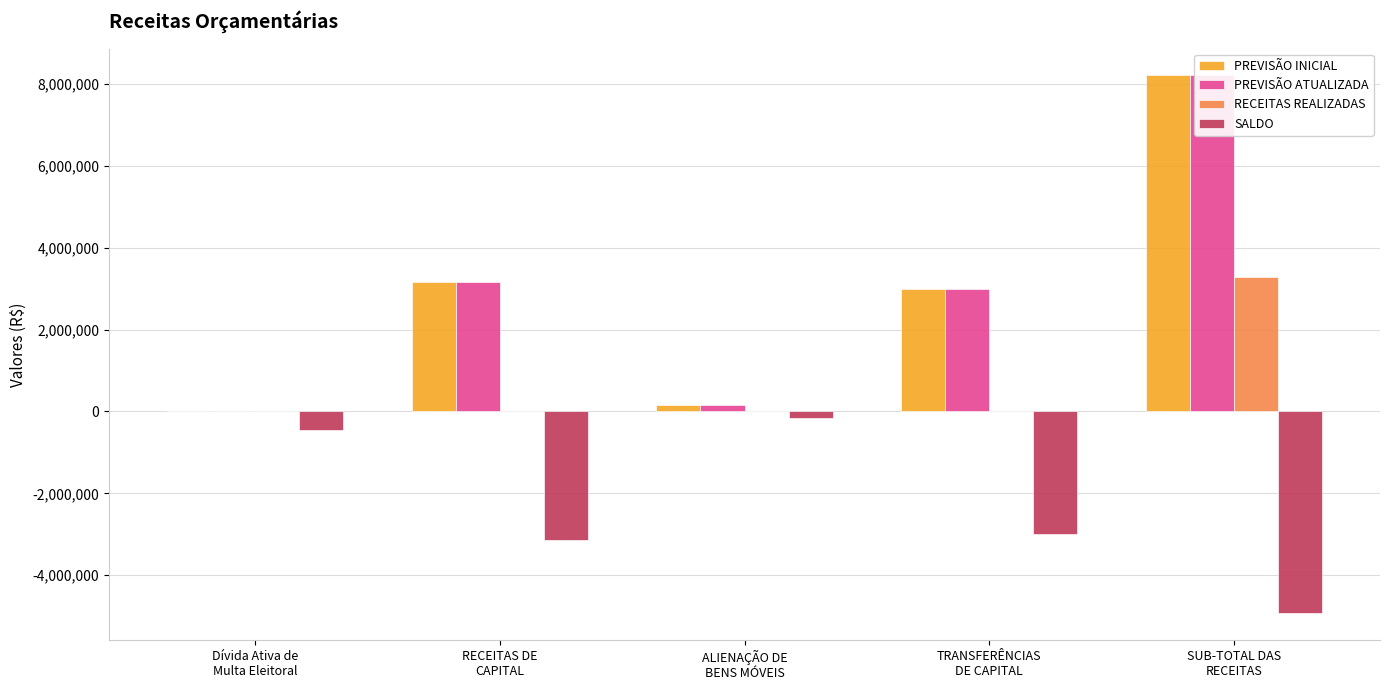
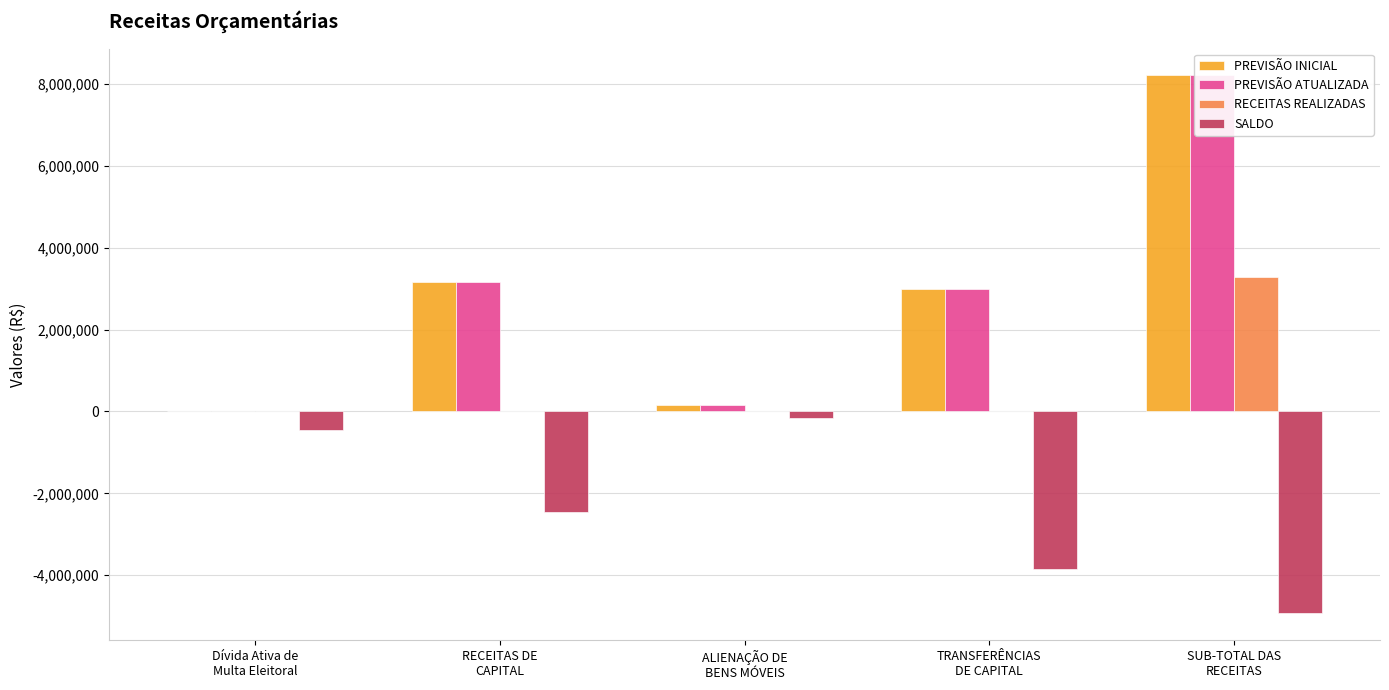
  {
    "PREVISÃO ATUALIZADA": {
      "RECEITAS DE CAPITAL": "3,200,000",
      "ALIENAÇÃO DE BENS MÓVEIS": "200,000",
      "TRANSFERÊNCIAS DE CAPITAL": "3,000,000"
    },
    "SALDO": {
      "Dívida Ativa de Multa Eleitoral": "-400,000",
-     "RECEITAS DE CAPITAL": "-3,200,000",
+     "RECEITAS DE CAPITAL": "-2,400,000",
      "ALIENAÇÃO DE BENS MÓVEIS": "-200,000",
-     "TRANSFERÊNCIAS DE CAPITAL": "-3,000,000",
+     "TRANSFERÊNCIAS DE CAPITAL": "-3,900,000",
      "SUB-TOTAL DAS RECEITAS": "-4,900,000"
    }
  }
